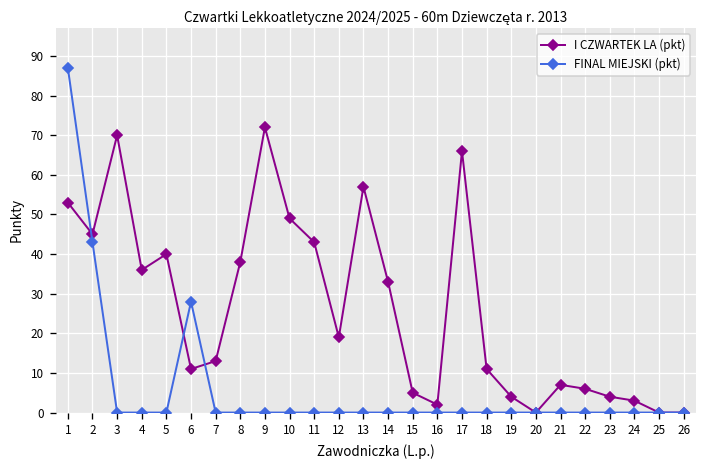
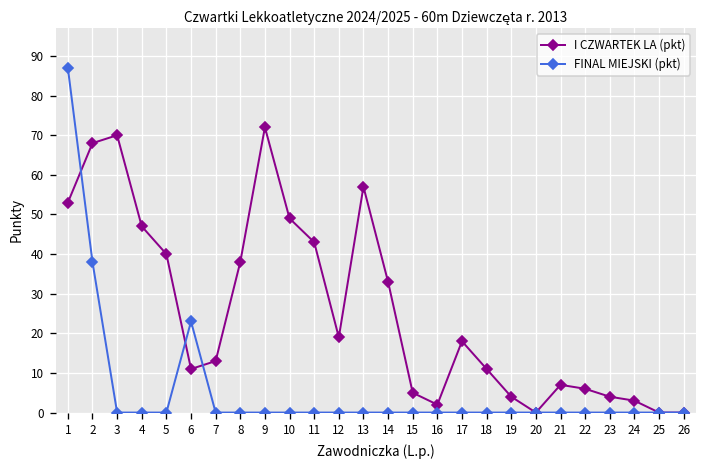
  {
    "I CZWARTEK LA (pkt)": {
      "1": 53,
-     "2": 45,
+     "2": 68,
      "3": 70,
-     "4": 36,
+     "4": 47,
      "5": 40,
      "6": 11,
      "7": 13,
      "8": 38,
      "9": 72,
      "10": 49,
      "11": 43,
      "12": 19,
      "13": 57,
      "14": 33,
      "15": 5,
      "16": 2,
-     "17": 66,
+     "17": 18,
      "18": 11,
      "19": 4,
      "21": 7,
      "22": 6,
      "23": 4,
      "24": 3
    },
    "FINAL MIEJSKI (pkt)": {
      "1": 87,
-     "2": 43,
+     "2": 38,
      "3": 0,
      "4": 0,
      "5": 0,
-     "6": 28,
+     "6": 23,
      "7": 0,
      "8": 0,
      "9": 0,
      "10": 0,
      "11": 0,
      "12": 0,
      "13": 0,
      "14": 0,
      "15": 0,
      "16": 0,
      "17": 0,
      "18": 0,
      "19": 0,
      "21": 0,
      "22": 0,
      "23": 0,
      "24": 0
    }
  }
